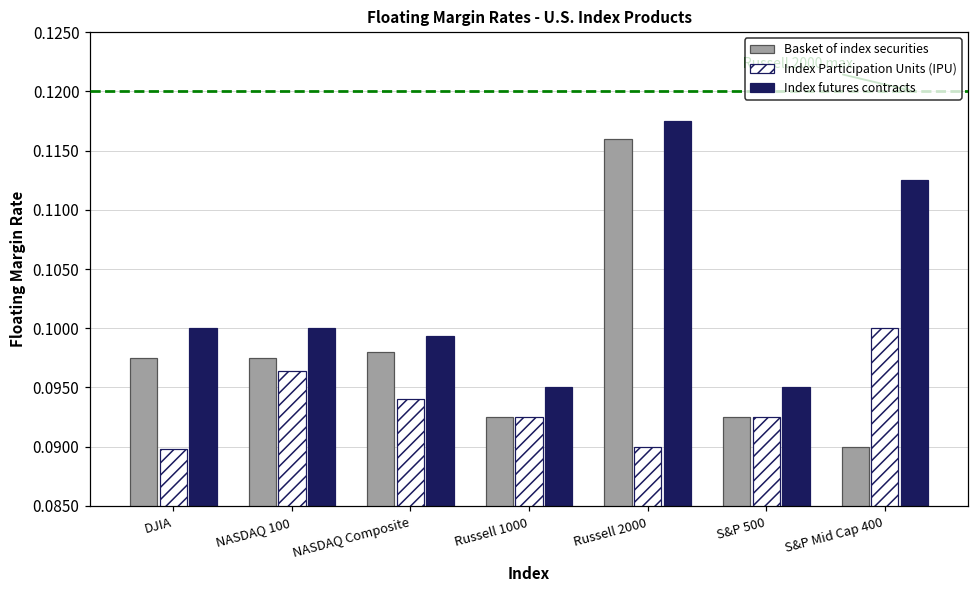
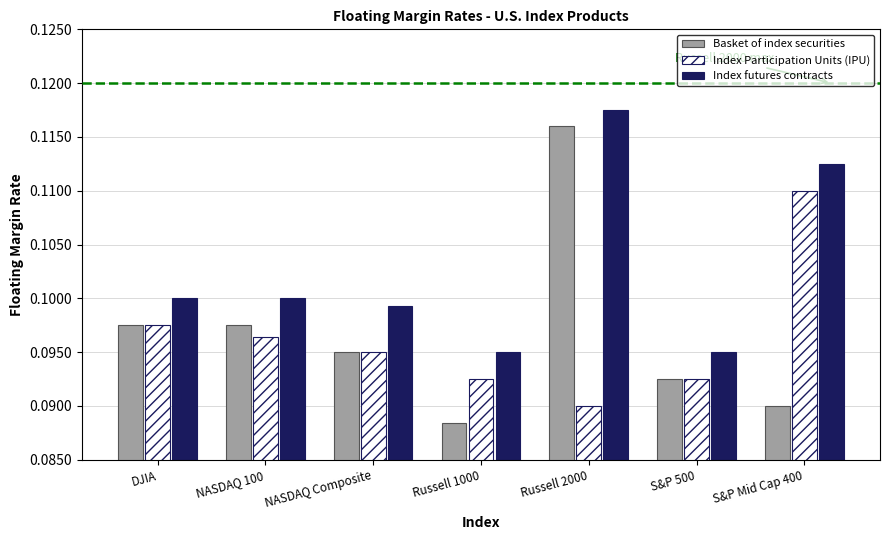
  {
    "Basket of index securities": {
      "DJIA": 0.0975,
      "NASDAQ 100": 0.0975,
-     "NASDAQ Composite": 0.098,
-     "Russell 1000": 0.0925,
+     "NASDAQ Composite": 0.095,
+     "Russell 1000": 0.0884,
      "Russell 2000": 0.1160,
      "S&P 500": 0.0925,
      "S&P Mid Cap 400": 0.0900
    },
    "Index Participation Units (IPU)": {
-     "DJIA": 0.0898,
+     "DJIA": 0.0975,
      "NASDAQ 100": 0.0964,
-     "NASDAQ Composite": 0.094,
+     "NASDAQ Composite": 0.095,
      "Russell 1000": 0.0925,
      "Russell 2000": 0.0900,
      "S&P 500": 0.0925,
-     "S&P Mid Cap 400": 0.10
+     "S&P Mid Cap 400": 0.11
    },
    "Index futures contracts": {
      "DJIA": 0.1000,
      "NASDAQ 100": 0.1000,
      "NASDAQ Composite": 0.0993,
      "Russell 1000": 0.0950,
      "Russell 2000": 0.1175,
      "S&P 500": 0.0950,
      "S&P Mid Cap 400": 0.1125
    }
  }
